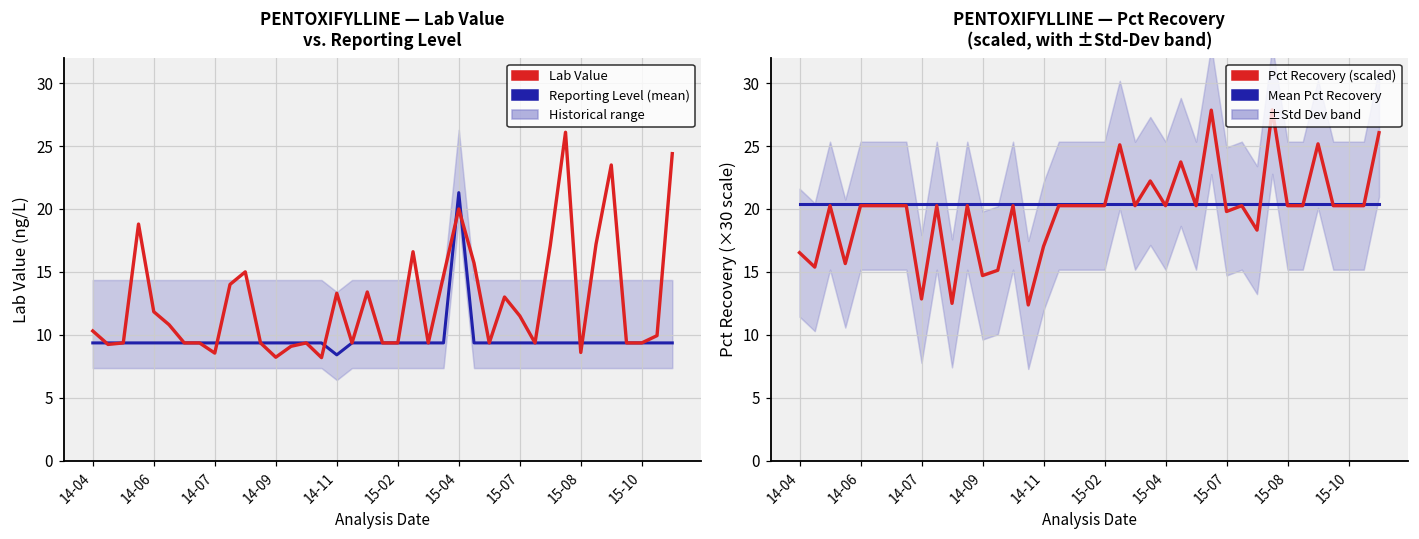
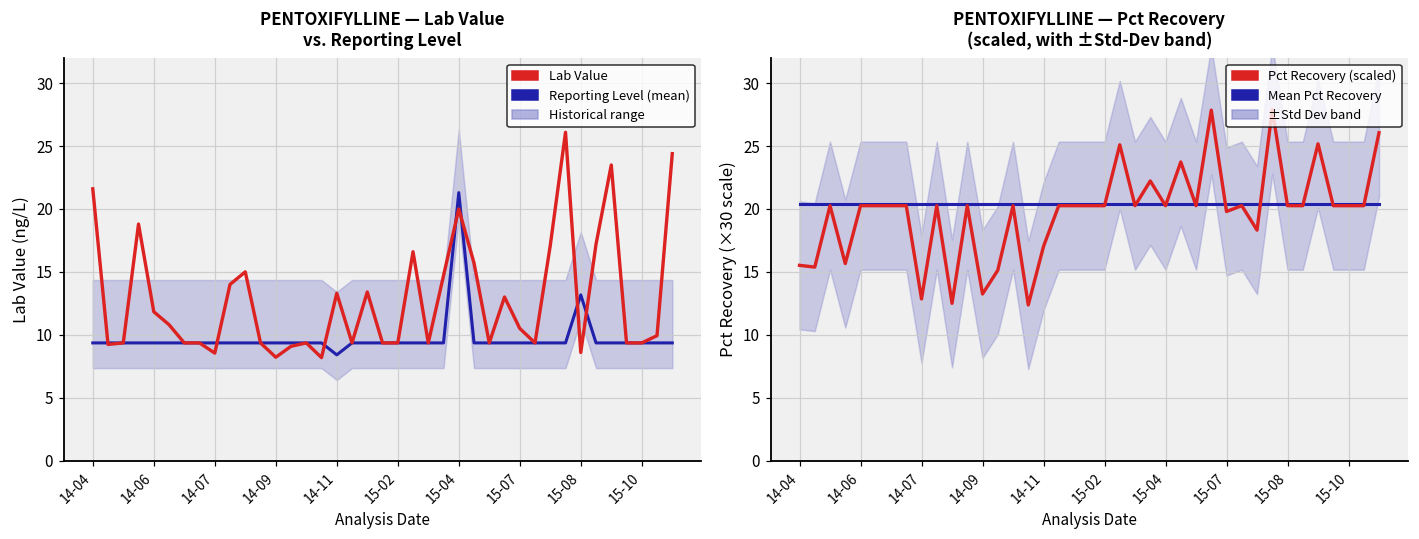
  {
    "PENTOXIFYLLINE — Lab Value vs. Reporting Level": {
      "Reporting Level (mean)": {
        "14-04": 9.4,
        "14-06": 9.4,
        "14-07": 9.4,
        "14-09": 9.4,
        "14-11": 8.4,
        "15-04": 21.3,
        "15-07": 9.4,
-       "15-08": 9.4
+       "15-08": 13.2
      },
      "Lab Value": {
-       "14-04": 10.3,
+       "14-04": 21.6,
        "14-06": 11.8,
        "14-07": 8.5,
        "14-09": 8.2,
        "15-04": 20.0,
-       "15-07": 11.5,
+       "15-07": 10.5,
        "15-08": 8.6
      }
    },
    "PENTOXIFYLLINE — Pct Recovery (scaled, with ±Std-Dev band)": {
      "Pct Recovery (scaled)": {
-       "14-04": 16.5,
+       "14-04": 15.5,
        "14-07": 12.8,
-       "14-09": 14.7,
+       "14-09": 13.2,
        "14-11": 17.0,
        "15-07": 19.8
      }
    }
  }
